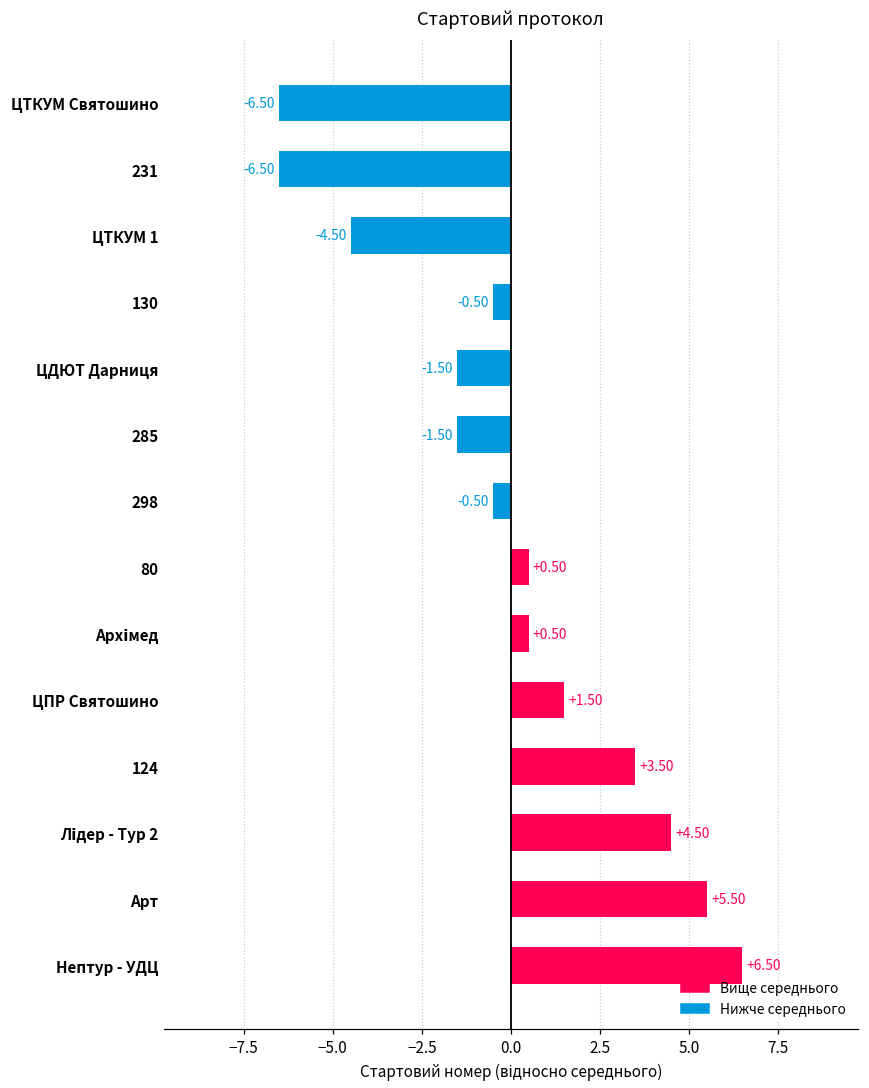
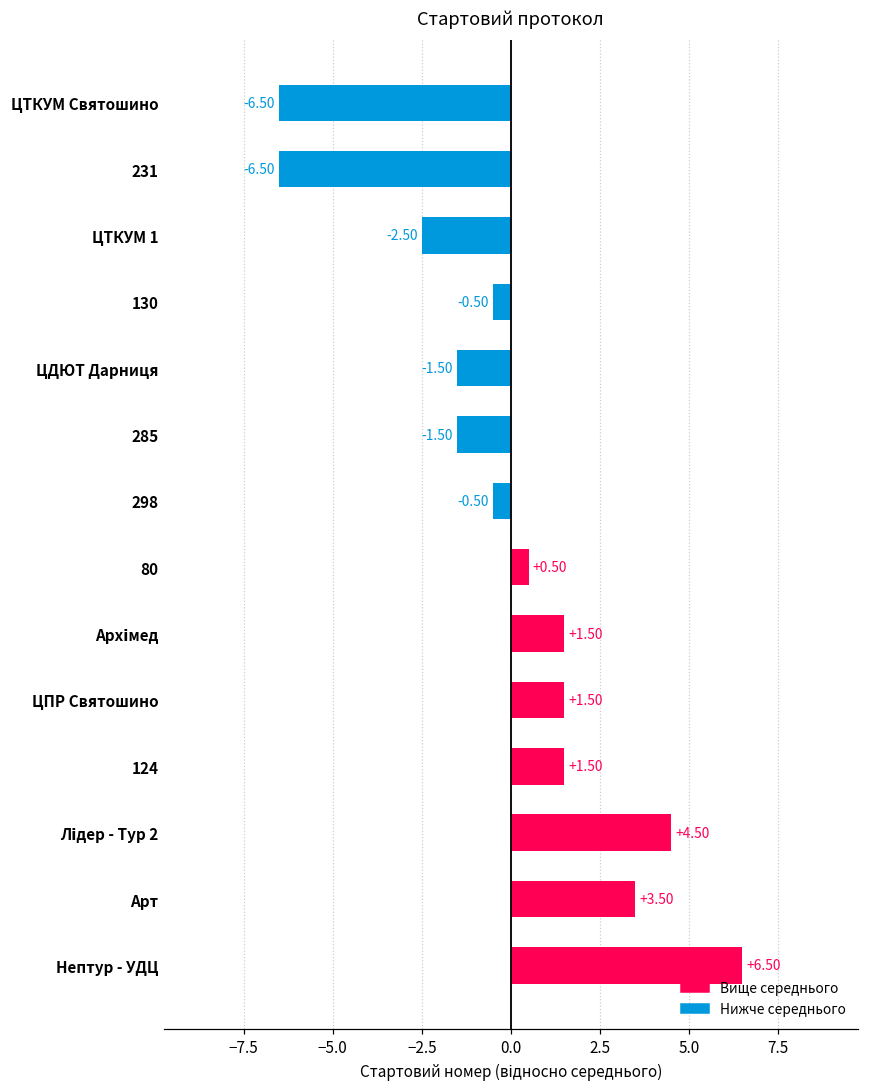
  {
    "ЦТКУМ Святошино": "-6.50",
    "231": "-6.50",
-   "ЦТКУМ 1": "-4.50",
+   "ЦТКУМ 1": "-2.50",
    "130": "-0.50",
    "ЦДЮТ Дарниця": "-1.50",
    "285": "-1.50",
    "298": "-0.50",
    "80": "+0.50",
-   "Архімед": "+0.50",
+   "Архімед": "+1.50",
    "ЦПР Святошино": "+1.50",
-   "124": "+3.50",
+   "124": "+1.50",
    "Лідер - Тур 2": "+4.50",
-   "Арт": "+5.50",
+   "Арт": "+3.50",
    "Нептур - УДЦ": "+6.50"
  }
